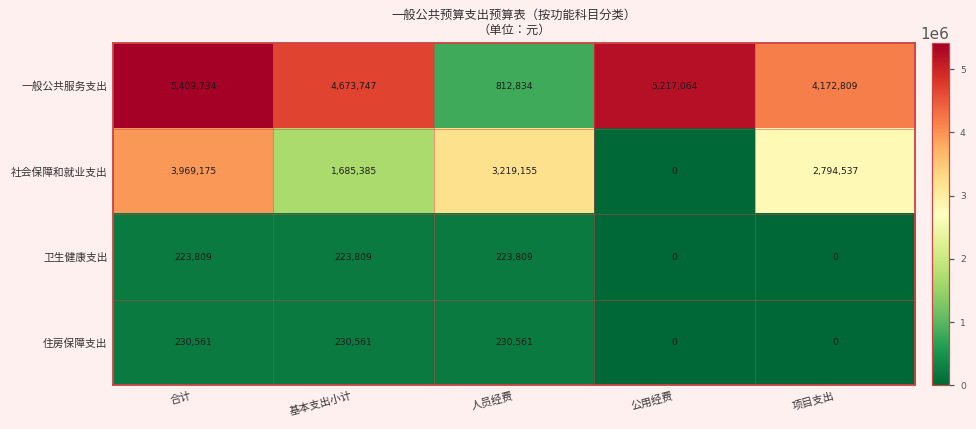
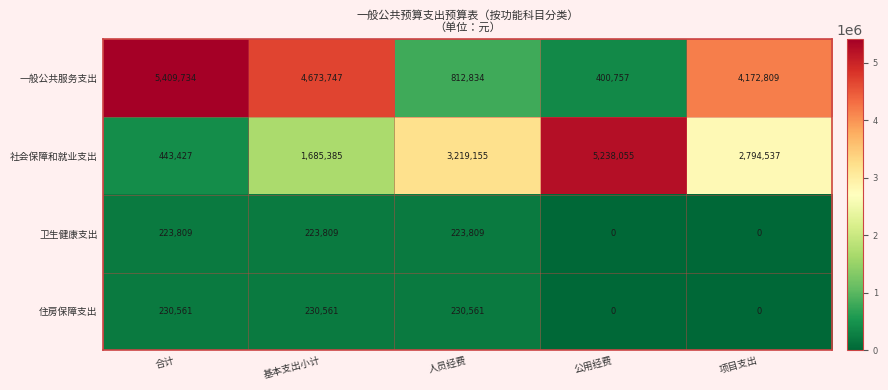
  {
    "一般公共服务支出": {
      "合计": "5,409,734",
      "基本支出小计": "4,673,747",
      "人员经费": "812,834",
-     "公用经费": "5,217,064",
+     "公用经费": "400,757",
      "项目支出": "4,172,809"
    },
    "社会保障和就业支出": {
-     "合计": "3,969,175",
+     "合计": "443,427",
      "基本支出小计": "1,685,385",
      "人员经费": "3,219,155",
-     "公用经费": "0",
+     "公用经费": "5,238,055",
      "项目支出": "2,794,537"
    },
    "卫生健康支出": {
      "合计": "223,809",
      "基本支出小计": "223,809",
      "人员经费": "223,809",
      "公用经费": "0",
      "项目支出": "0"
    },
    "住房保障支出": {
      "合计": "230,561",
      "基本支出小计": "230,561",
      "人员经费": "230,561",
      "公用经费": "0",
      "项目支出": "0"
    }
  }
